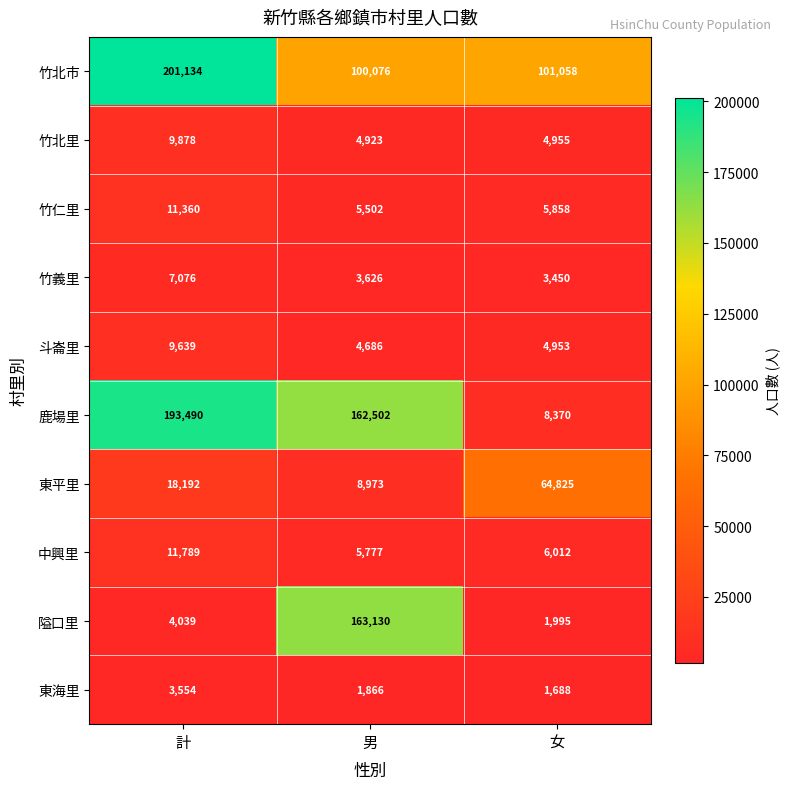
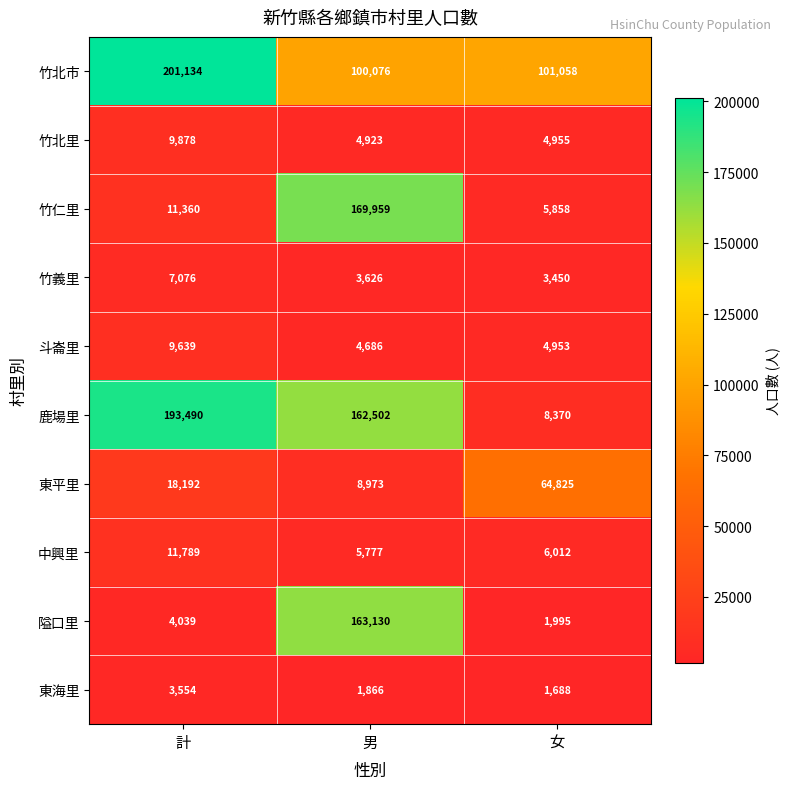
  {
    "竹北市": {
      "計": "201,134",
      "男": "100,076",
      "女": "101,058"
    },
    "竹北里": {
      "計": "9,878",
      "男": "4,923",
      "女": "4,955"
    },
    "竹仁里": {
      "計": "11,360",
-     "男": "5,502",
+     "男": "169,959",
      "女": "5,858"
    },
    "竹義里": {
      "計": "7,076",
      "男": "3,626",
      "女": "3,450"
    },
    "斗崙里": {
      "計": "9,639",
      "男": "4,686",
      "女": "4,953"
    },
    "鹿場里": {
      "計": "193,490",
      "男": "162,502",
      "女": "8,370"
    },
    "東平里": {
      "計": "18,192",
      "男": "8,973",
      "女": "64,825"
    },
    "中興里": {
      "計": "11,789",
      "男": "5,777",
      "女": "6,012"
    },
    "隘口里": {
      "計": "4,039",
      "男": "163,130",
      "女": "1,995"
    },
    "東海里": {
      "計": "3,554",
      "男": "1,866",
      "女": "1,688"
    }
  }
